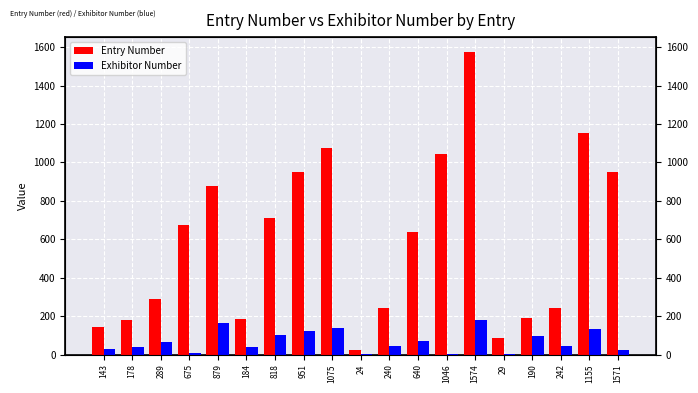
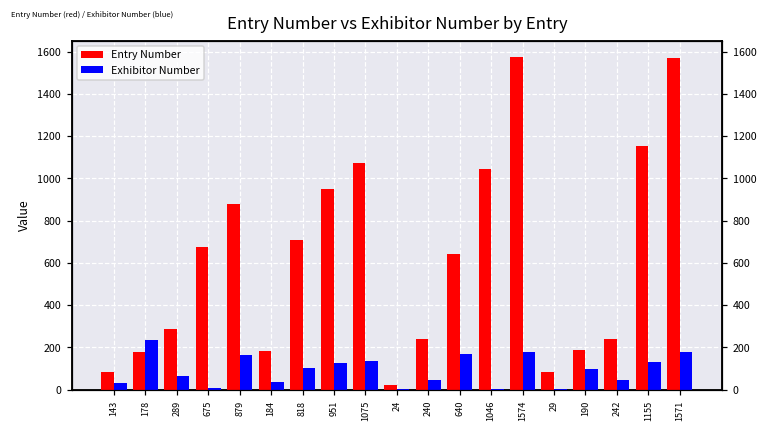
  {
    "Entry Number": {
-     "143": 140,
+     "143": 90,
      "178": 180,
      "289": 290,
      "675": 680,
      "879": 880,
      "184": 180,
      "818": 710,
      "951": 950,
      "1075": 1080,
      "24": 20,
      "240": 240,
      "640": 640,
      "1046": 1050,
      "1574": 1570,
      "29": 80,
      "190": 190,
      "242": 240,
      "1155": 1160,
-     "1571": 950
+     "1571": 1570
    },
    "Exhibitor Number": {
      "143": 30,
-     "178": 40,
+     "178": 230,
      "289": 70,
      "879": 170,
      "184": 40,
      "818": 100,
      "951": 120,
      "1075": 140,
      "240": 50,
-     "640": 70,
+     "640": 170,
      "1574": 180,
      "190": 100,
      "242": 50,
      "1155": 130,
-     "1571": 20
+     "1571": 180
    }
  }
